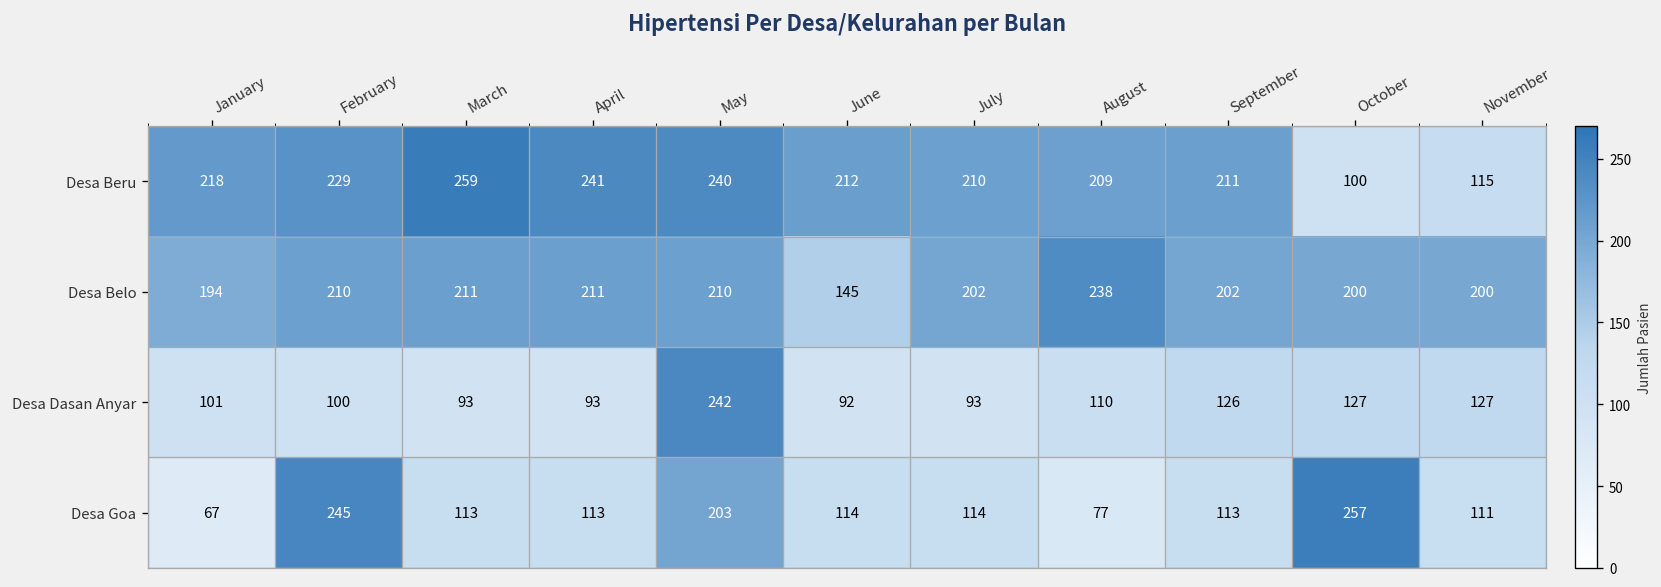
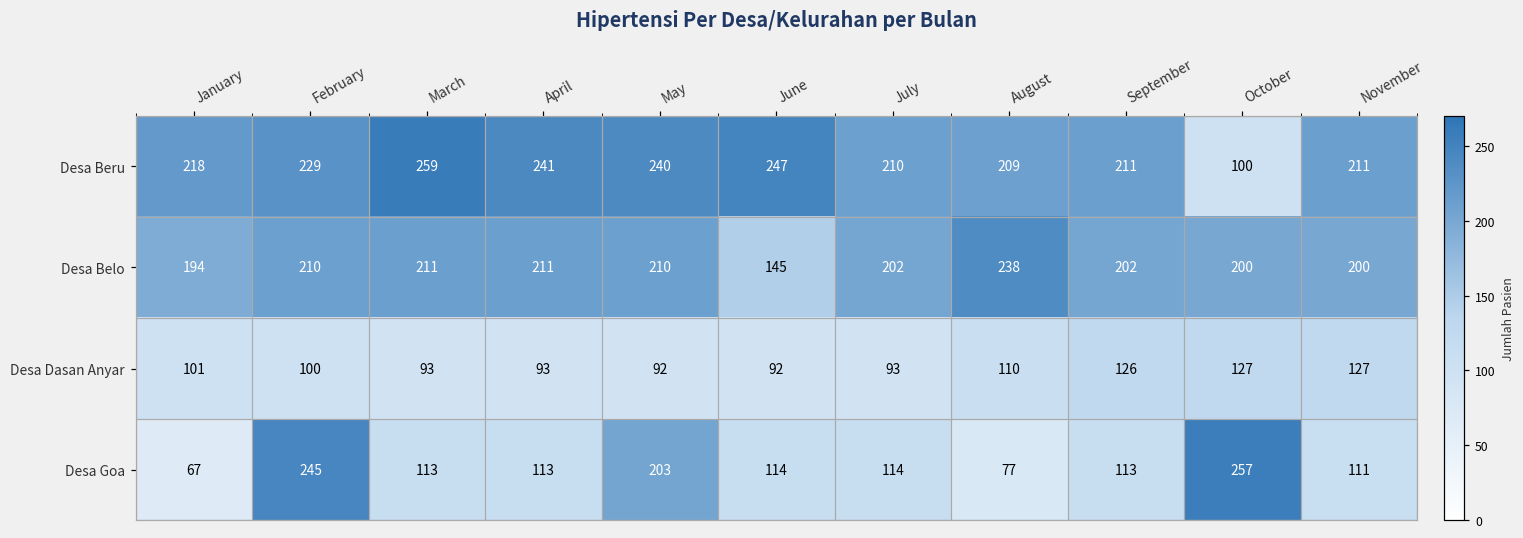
  {
    "Desa Beru": {
      "January": 218,
      "February": 229,
      "March": 259,
      "April": 241,
      "May": 240,
-     "June": 212,
+     "June": 247,
      "July": 210,
      "August": 209,
      "September": 211,
      "October": 100,
-     "November": 115
+     "November": 211
    },
    "Desa Belo": {
      "January": 194,
      "February": 210,
      "March": 211,
      "April": 211,
      "May": 210,
      "June": 145,
      "July": 202,
      "August": 238,
      "September": 202,
      "October": 200,
      "November": 200
    },
    "Desa Dasan Anyar": {
      "January": 101,
      "February": 100,
      "March": 93,
      "April": 93,
-     "May": 242,
+     "May": 92,
      "June": 92,
      "July": 93,
      "August": 110,
      "September": 126,
      "October": 127,
      "November": 127
    },
    "Desa Goa": {
      "January": 67,
      "February": 245,
      "March": 113,
      "April": 113,
      "May": 203,
      "June": 114,
      "July": 114,
      "August": 77,
      "September": 113,
      "October": 257,
      "November": 111
    }
  }
